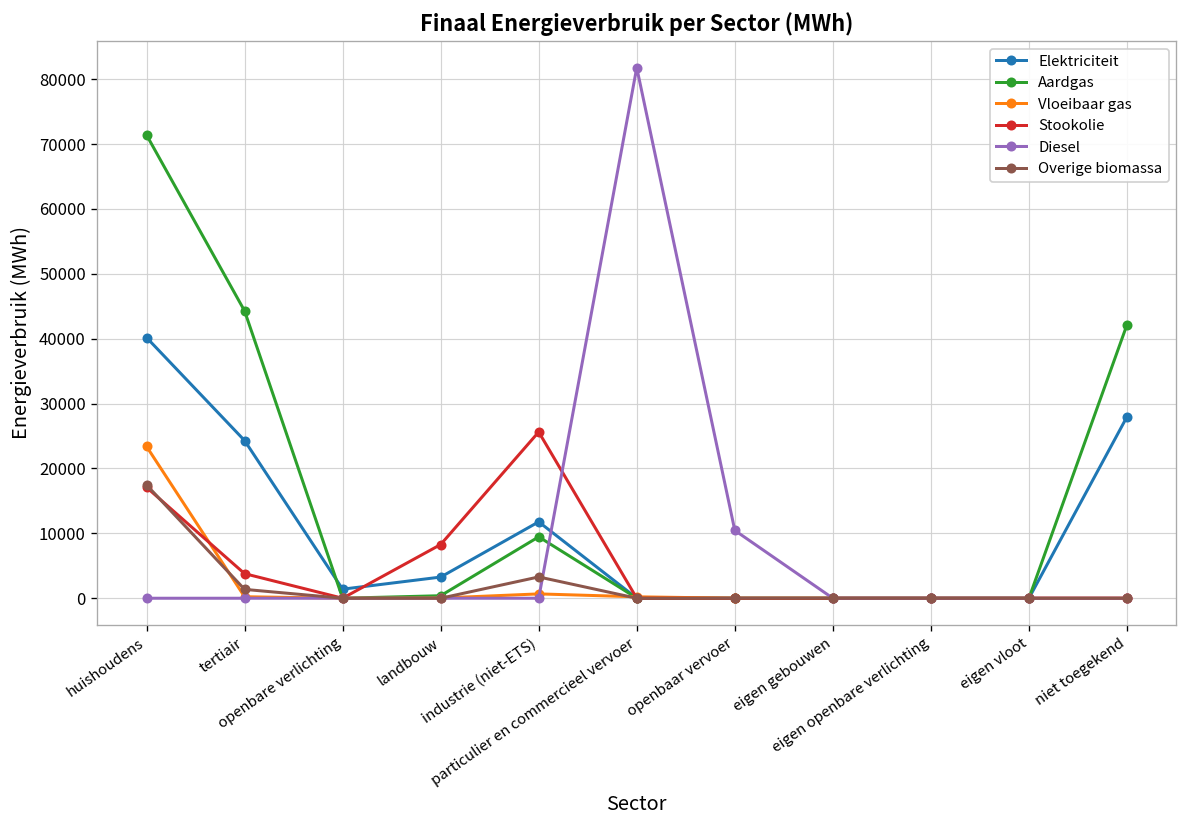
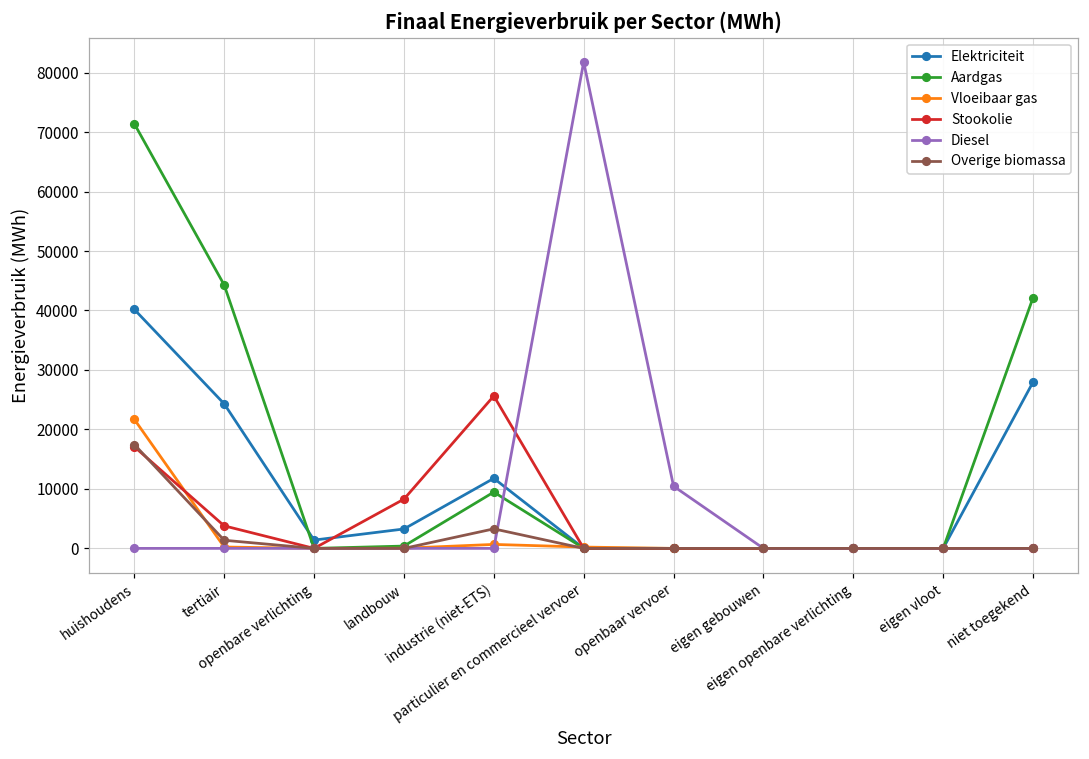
  {
    "Elektriciteit": {
      "huishoudens": 40000,
      "tertiair": 24000,
      "openbare verlichting": 1000,
      "landbouw": 3000,
      "industrie (niet-ETS)": 12000,
      "niet toegekend": 28000
    },
    "Aardgas": {
      "huishoudens": 71000,
      "tertiair": 44000,
      "industrie (niet-ETS)": 9000,
      "niet toegekend": 42000
    },
    "Vloeibaar gas": {
-     "huishoudens": 23000,
+     "huishoudens": 22000,
      "industrie (niet-ETS)": 1000
    },
    "Stookolie": {
      "tertiair": 4000,
      "landbouw": 8000,
      "industrie (niet-ETS)": 26000
    },
    "Diesel": {
      "huishoudens": 0,
      "industrie (niet-ETS)": 0,
      "particulier en commercieel vervoer": 82000,
      "openbaar vervoer": 10000
    },
    "Overige biomassa": {
      "tertiair": 1000,
      "industrie (niet-ETS)": 3000
    }
  }
